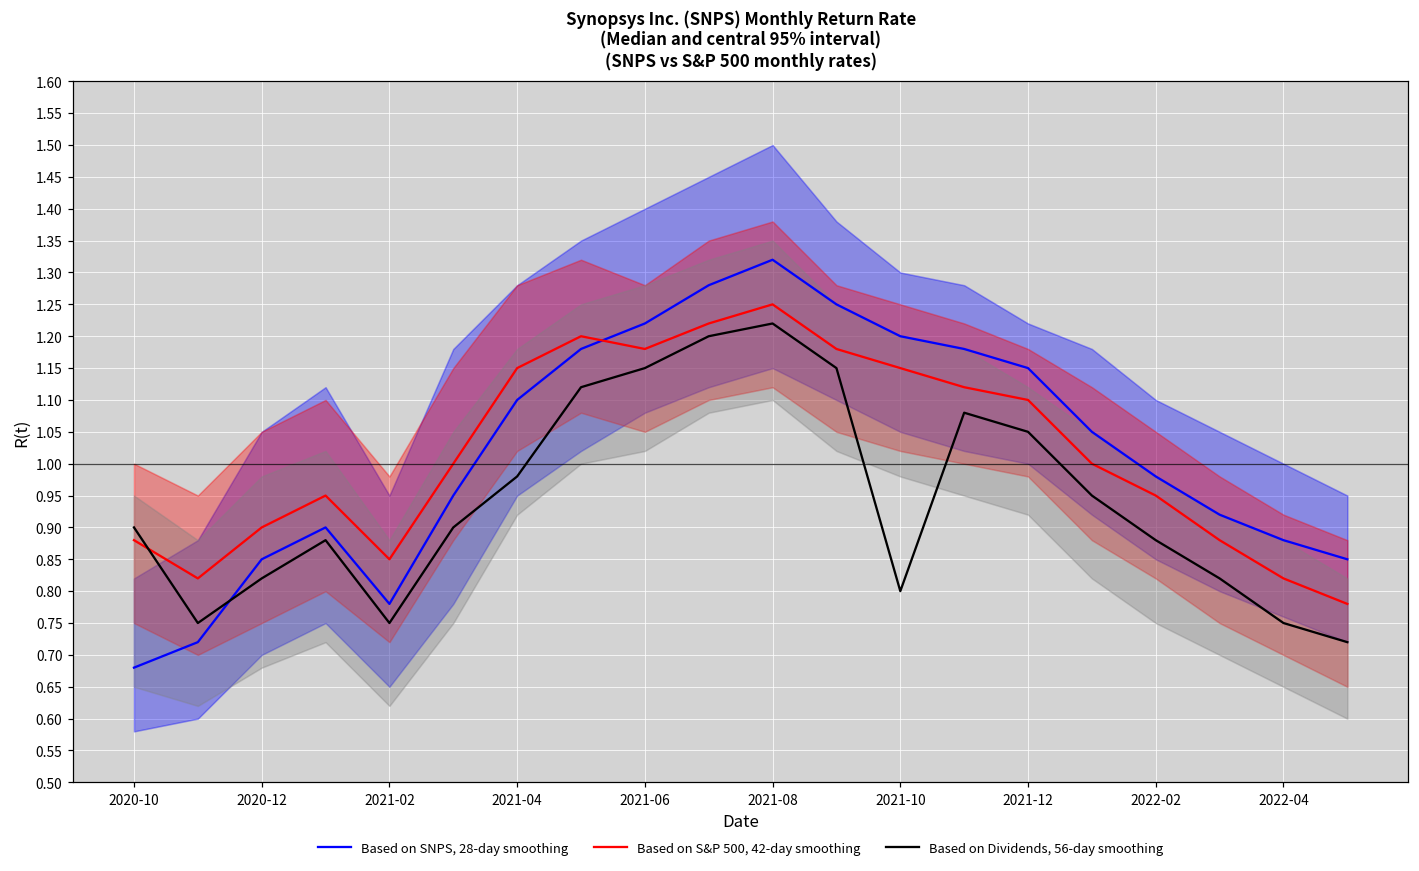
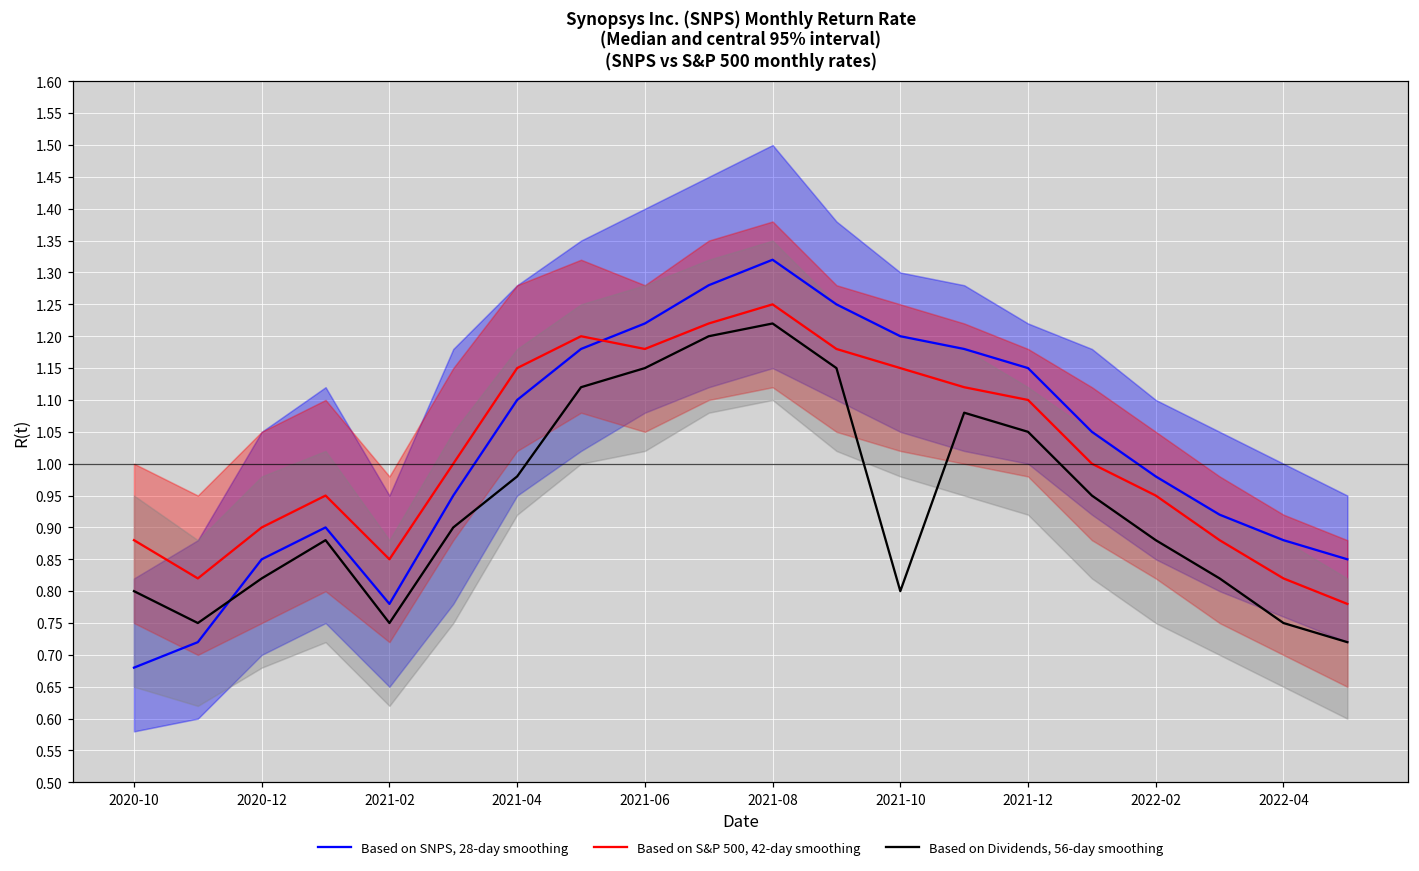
  {
    "Based on Dividends, 56-day smoothing": {
-     "2020-10": 0.9,
+     "2020-10": 0.8,
      "2020-12": 0.82,
      "2021-02": 0.75,
      "2021-04": 0.98,
      "2021-06": 1.15,
      "2021-08": 1.22,
      "2021-10": 0.8,
      "2021-12": 1.05,
      "2022-02": 0.88,
      "2022-04": 0.75
    }
  }
